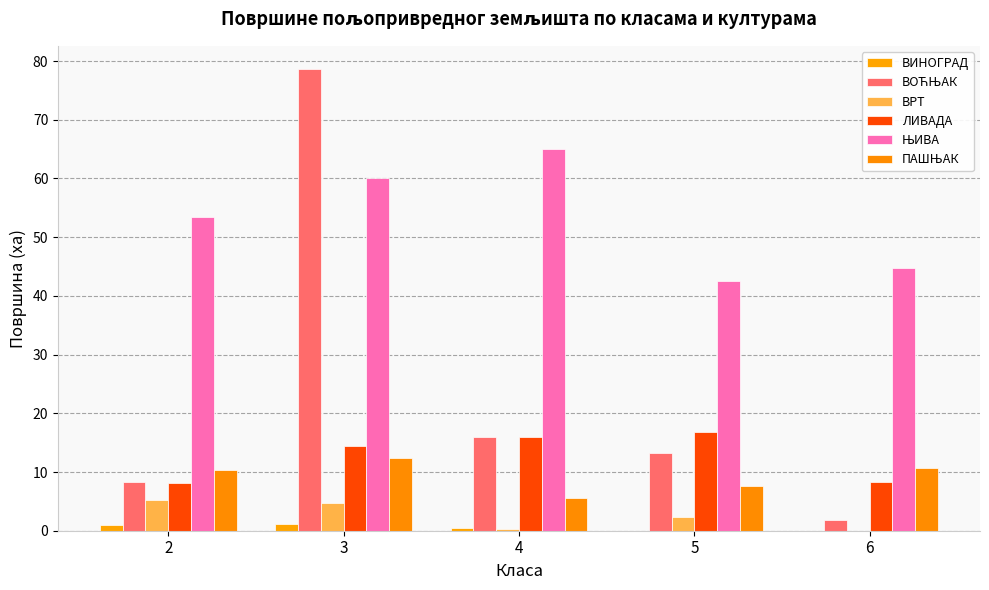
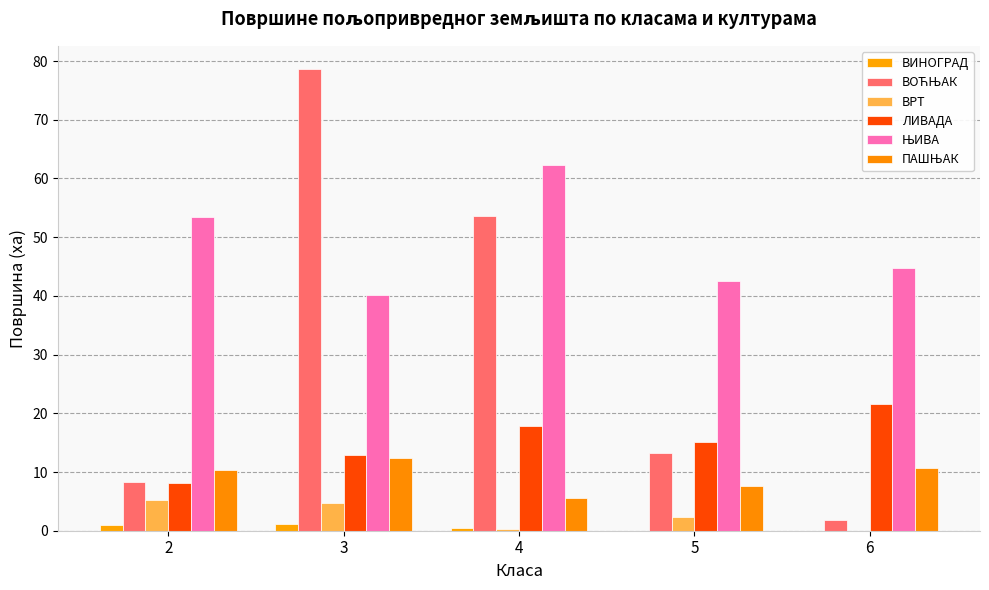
  {
    "ВОЋЊАК": {
      "2": 8,
      "3": 79,
-     "4": 16,
+     "4": 54,
      "5": 13,
      "6": 2
    },
    "ВРТ": {
      "2": 5,
      "3": 5,
      "5": 2,
      "6": 0
    },
    "ЛИВАДА": {
      "2": 8,
-     "3": 14,
-     "4": 16,
-     "5": 17,
-     "6": 8
+     "3": 13,
+     "4": 18,
+     "5": 15,
+     "6": 22
    },
    "ЊИВА": {
      "2": 53,
-     "3": 60,
-     "4": 65,
+     "3": 40,
+     "4": 62,
      "5": 43,
      "6": 45
    }
  }
